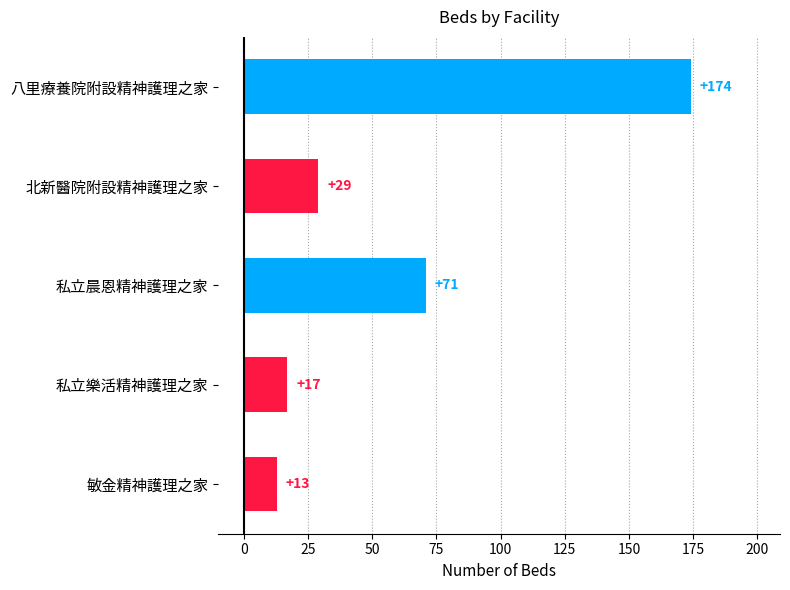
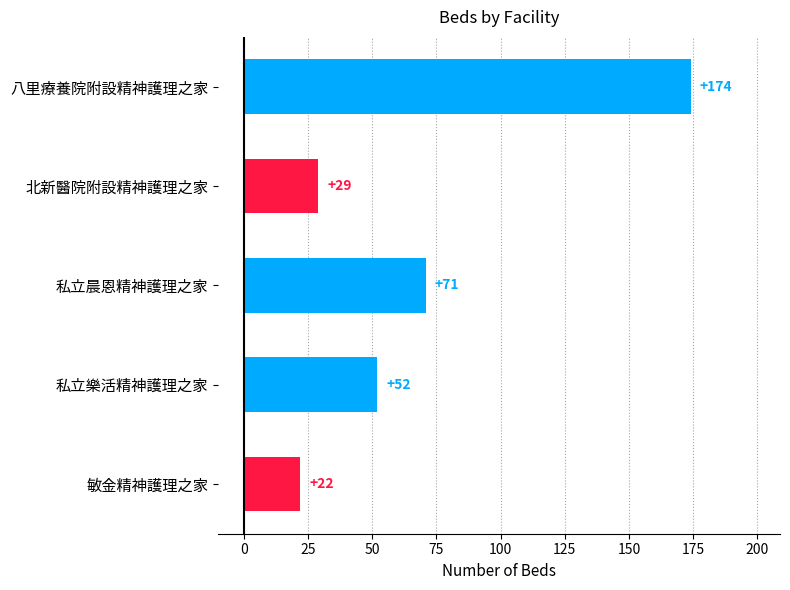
  {
    "八里療養院附設精神護理之家": "+174",
    "北新醫院附設精神護理之家": "+29",
    "私立晨恩精神護理之家": "+71",
-   "私立樂活精神護理之家": "+17",
-   "敏金精神護理之家": "+13"
+   "私立樂活精神護理之家": "+52",
+   "敏金精神護理之家": "+22"
  }
